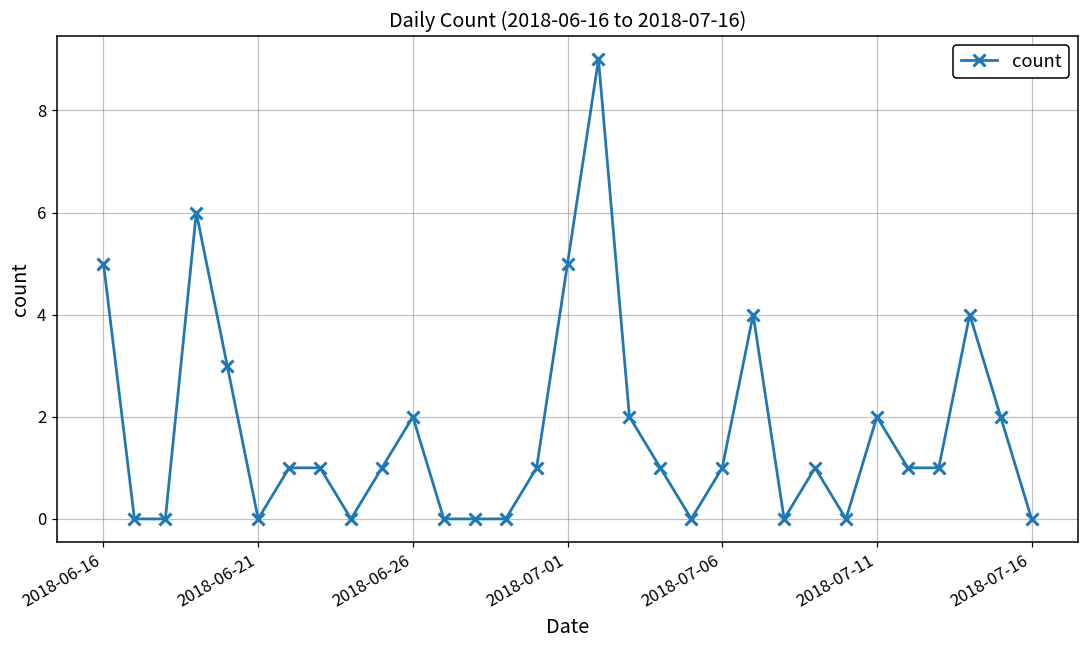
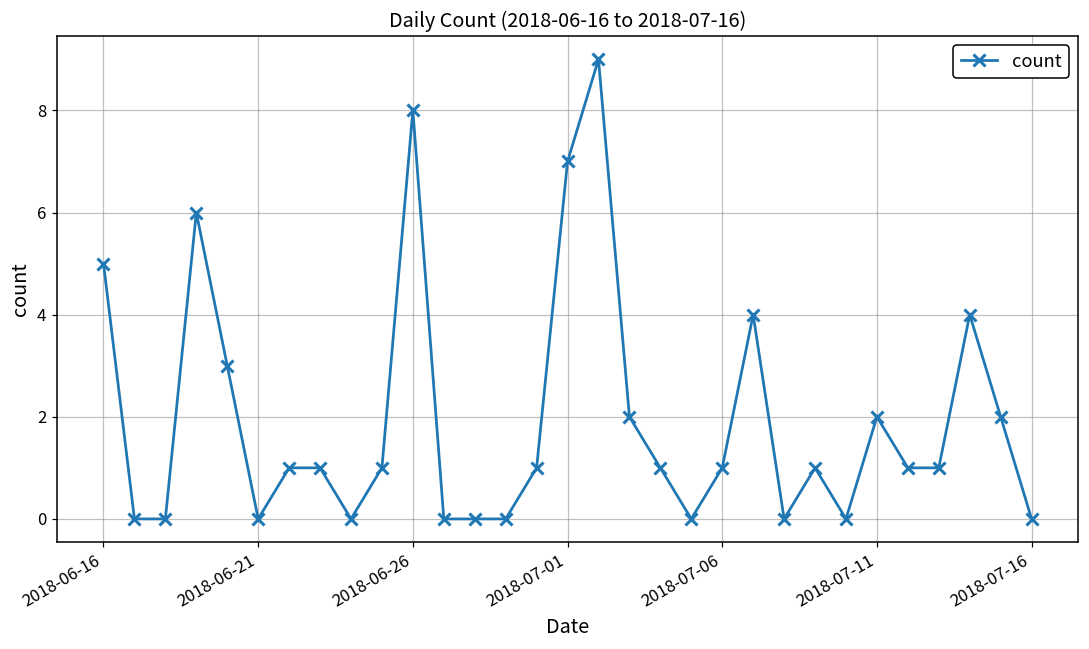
  {
    "2018-06-16": 5,
    "2018-06-21": 0,
-   "2018-06-26": 2,
-   "2018-07-01": 5,
+   "2018-06-26": 8,
+   "2018-07-01": 7,
    "2018-07-06": 1,
    "2018-07-11": 2,
    "2018-07-16": 0
  }
